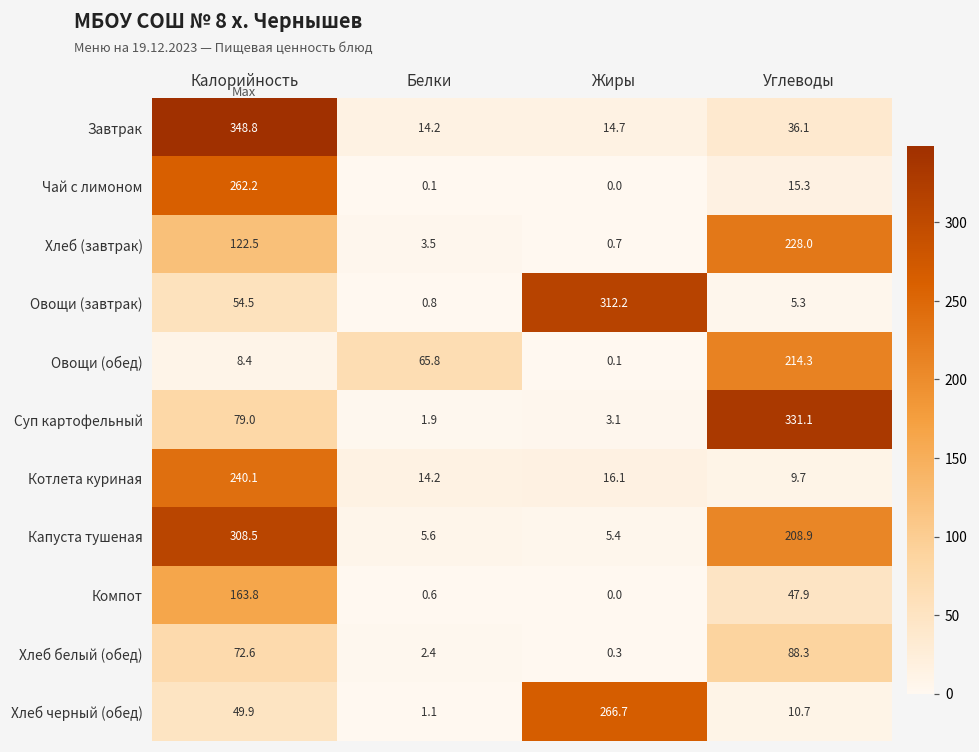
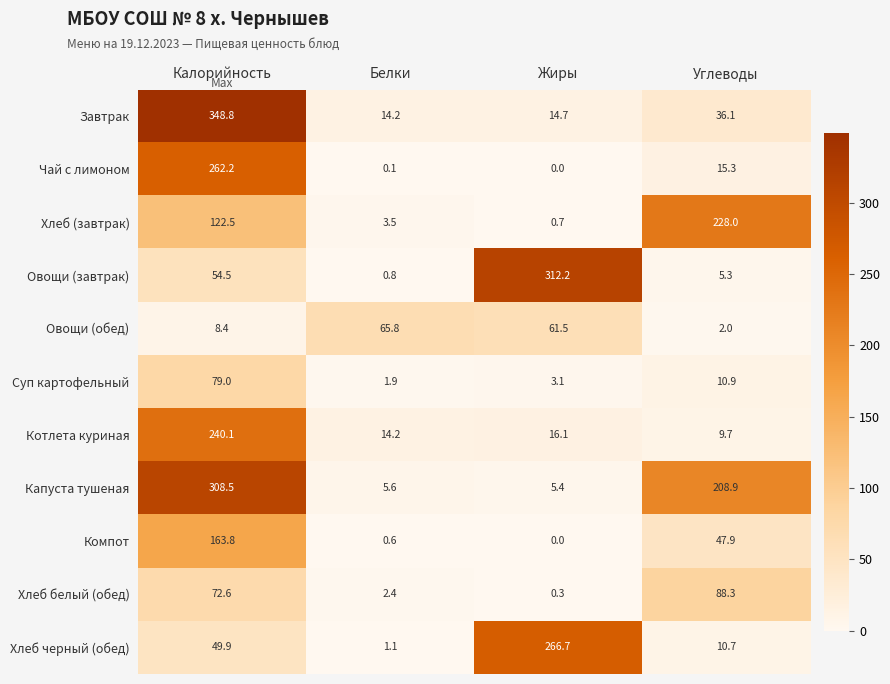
  {
    "Завтрак": {
      "Калорийность": 348.8,
      "Белки": 14.2,
      "Жиры": 14.7,
      "Углеводы": 36.1
    },
    "Чай с лимоном": {
      "Калорийность": 262.2,
      "Белки": 0.1,
      "Жиры": 0.0,
      "Углеводы": 15.3
    },
    "Хлеб (завтрак)": {
      "Калорийность": 122.5,
      "Белки": 3.5,
      "Жиры": 0.7,
      "Углеводы": 228.0
    },
    "Овощи (завтрак)": {
      "Калорийность": 54.5,
      "Белки": 0.8,
      "Жиры": 312.2,
      "Углеводы": 5.3
    },
    "Овощи (обед)": {
      "Калорийность": 8.4,
      "Белки": 65.8,
-     "Жиры": 0.1,
-     "Углеводы": 214.3
+     "Жиры": 61.5,
+     "Углеводы": 2.0
    },
    "Суп картофельный": {
      "Калорийность": 79.0,
      "Белки": 1.9,
      "Жиры": 3.1,
-     "Углеводы": 331.1
+     "Углеводы": 10.9
    },
    "Котлета куриная": {
      "Калорийность": 240.1,
      "Белки": 14.2,
      "Жиры": 16.1,
      "Углеводы": 9.7
    },
    "Капуста тушеная": {
      "Калорийность": 308.5,
      "Белки": 5.6,
      "Жиры": 5.4,
      "Углеводы": 208.9
    },
    "Компот": {
      "Калорийность": 163.8,
      "Белки": 0.6,
      "Жиры": 0.0,
      "Углеводы": 47.9
    },
    "Хлеб белый (обед)": {
      "Калорийность": 72.6,
      "Белки": 2.4,
      "Жиры": 0.3,
      "Углеводы": 88.3
    },
    "Хлеб черный (обед)": {
      "Калорийность": 49.9,
      "Белки": 1.1,
      "Жиры": 266.7,
      "Углеводы": 10.7
    }
  }
